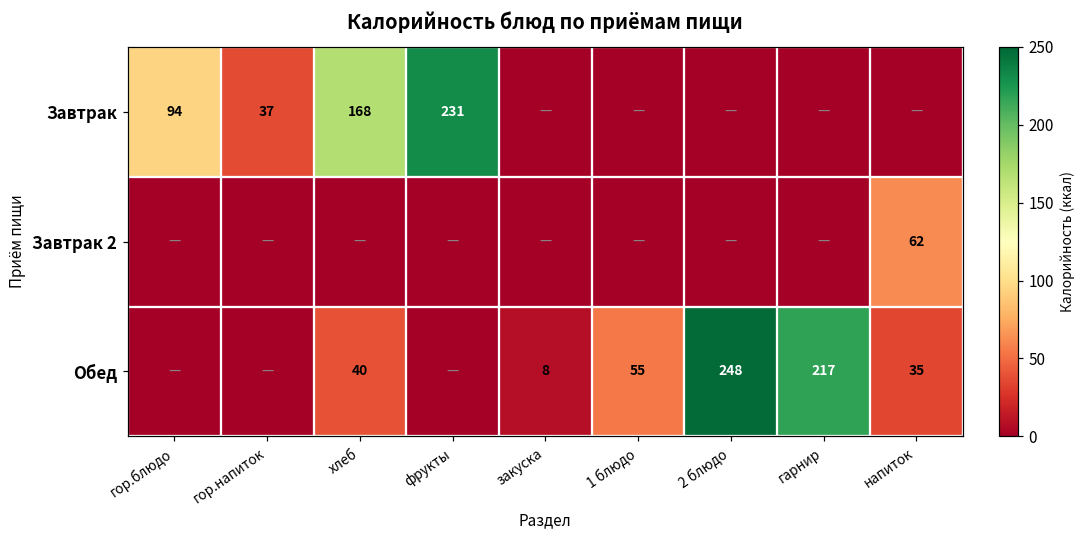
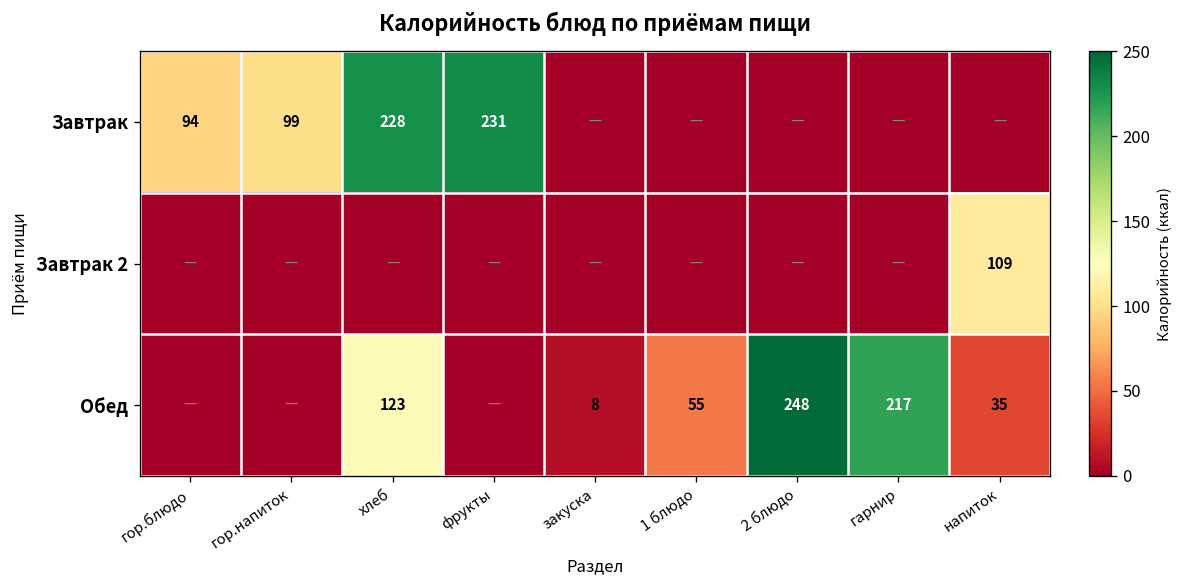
  {
    "Завтрак": {
      "гор.блюдо": 94,
-     "гор.напиток": 37,
-     "хлеб": 168,
+     "гор.напиток": 99,
+     "хлеб": 228,
      "фрукты": 231
    },
    "Завтрак 2": {
-     "напиток": 62
+     "напиток": 109
    },
    "Обед": {
-     "хлеб": 40,
+     "хлеб": 123,
      "закуска": 8,
      "1 блюдо": 55,
      "2 блюдо": 248,
      "гарнир": 217,
      "напиток": 35
    }
  }
